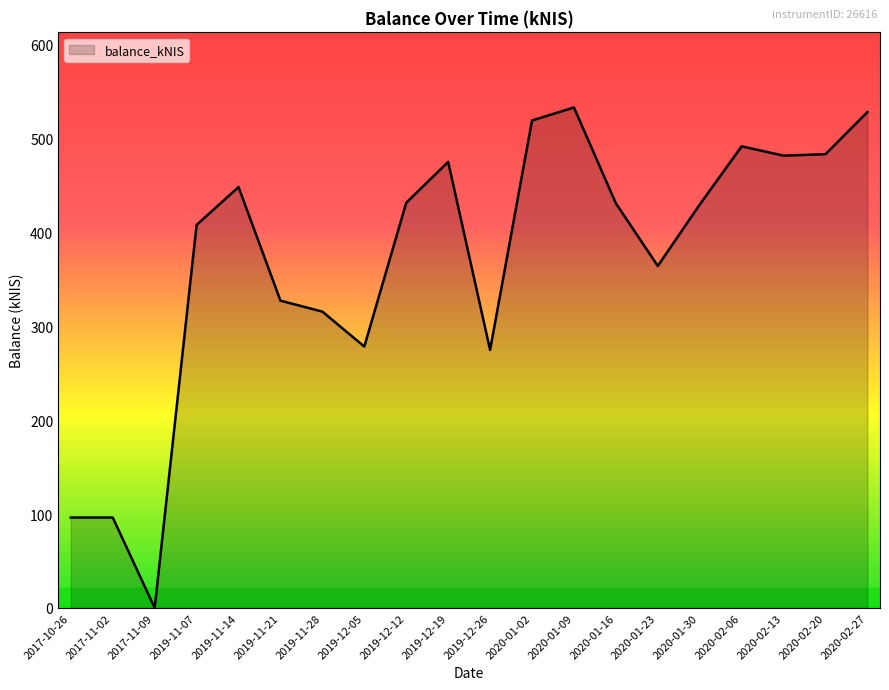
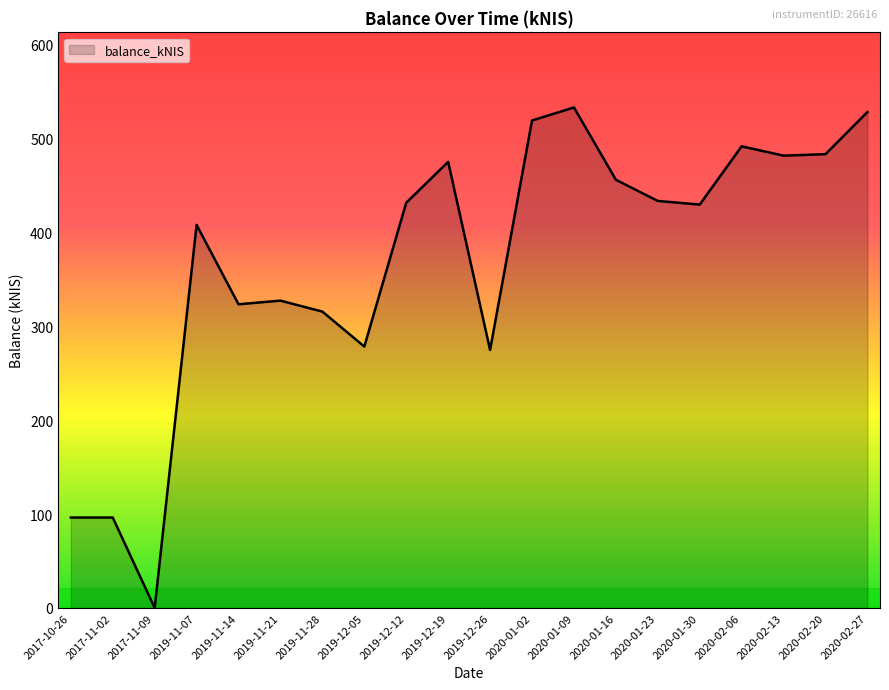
  {
    "2017-10-26": 100,
    "2017-11-02": 100,
    "2017-11-09": 0,
    "2019-11-07": 410,
-   "2019-11-14": 450,
+   "2019-11-14": 320,
    "2019-11-21": 330,
    "2019-11-28": 320,
    "2019-12-05": 280,
    "2019-12-12": 430,
    "2019-12-19": 480,
    "2019-12-26": 270,
    "2020-01-02": 520,
    "2020-01-09": 530,
-   "2020-01-16": 430,
-   "2020-01-23": 360,
+   "2020-01-16": 460,
+   "2020-01-23": 430,
    "2020-01-30": 430,
    "2020-02-06": 490,
    "2020-02-13": 480,
    "2020-02-20": 480,
    "2020-02-27": 530
  }
